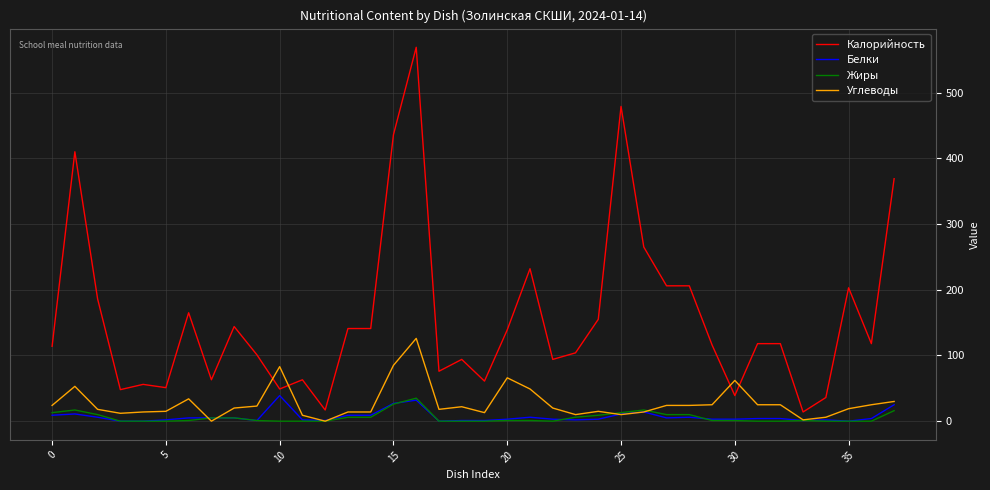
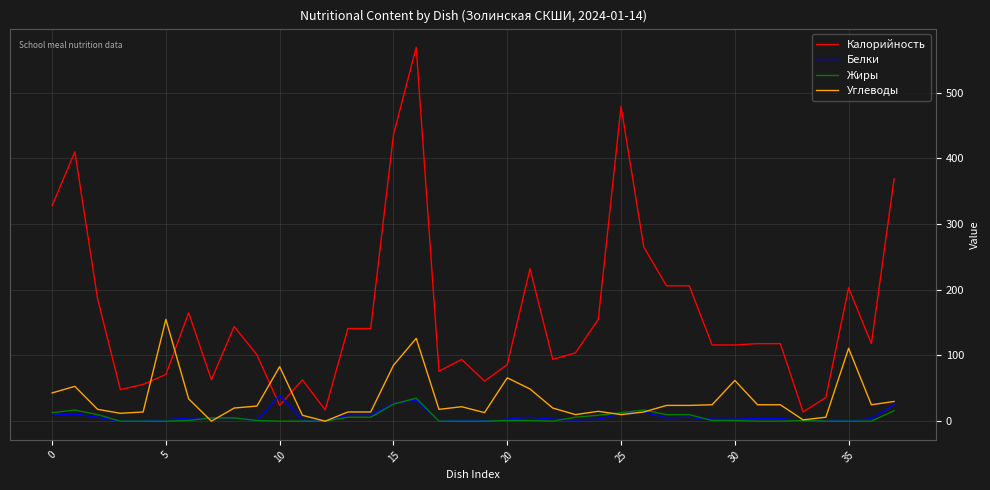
  {
    "Калорийность": {
-     "0": 110,
-     "5": 50,
-     "10": 50,
+     "0": 330,
+     "5": 70,
+     "10": 20,
      "15": 440,
-     "20": 140,
+     "20": 90,
      "25": 480,
-     "30": 40,
+     "30": 120,
      "35": 200
    },
    "Белки": {
      "0": 10,
      "10": 40
    },
    "Жиры": {
      "0": 10,
      "10": 0
    },
    "Углеводы": {
-     "0": 20,
-     "5": 20,
+     "0": 40,
+     "5": 160,
      "10": 80,
      "15": 90,
      "20": 70,
      "30": 60,
-     "35": 20
+     "35": 110
    }
  }
